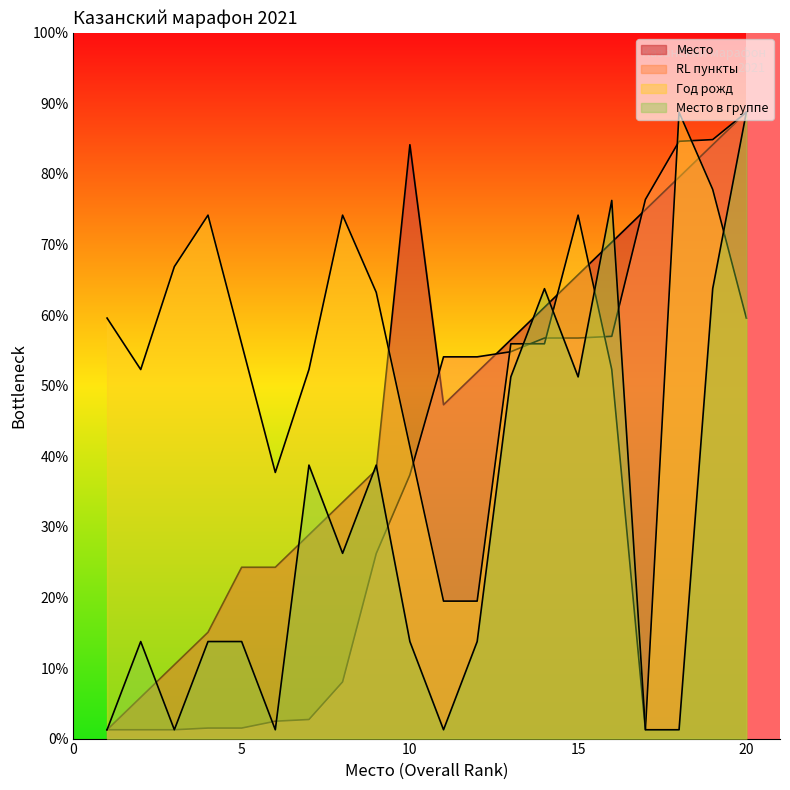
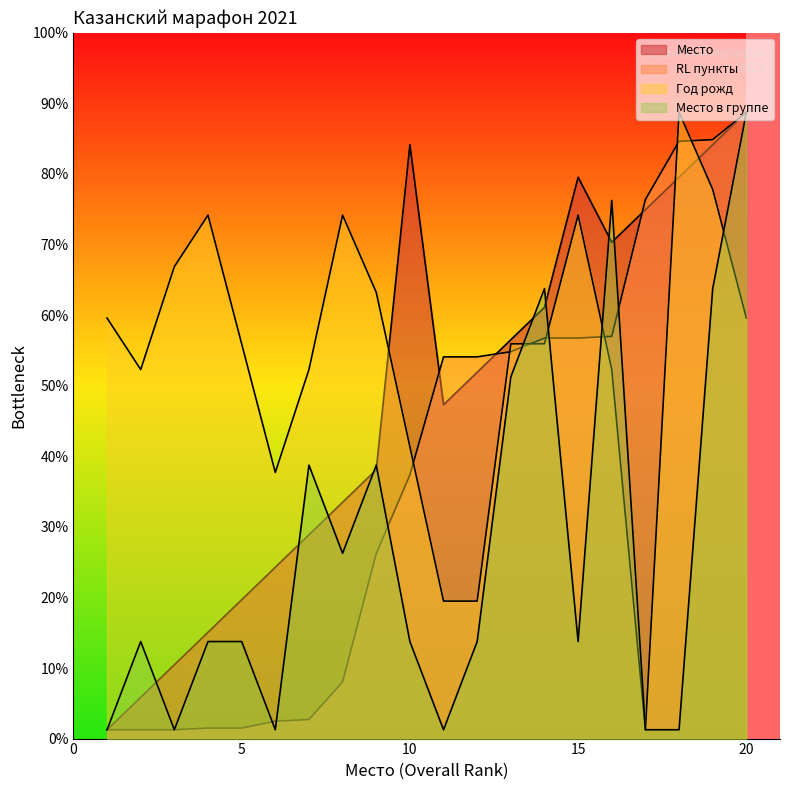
  {
    "Место": {
-     "5": "24%",
+     "5": "20%",
      "10": "84%",
-     "15": "66%"
+     "15": "80%"
    },
    "Место в группе": {
      "5": "14%",
      "10": "14%",
-     "15": "51%"
+     "15": "14%"
    }
  }
